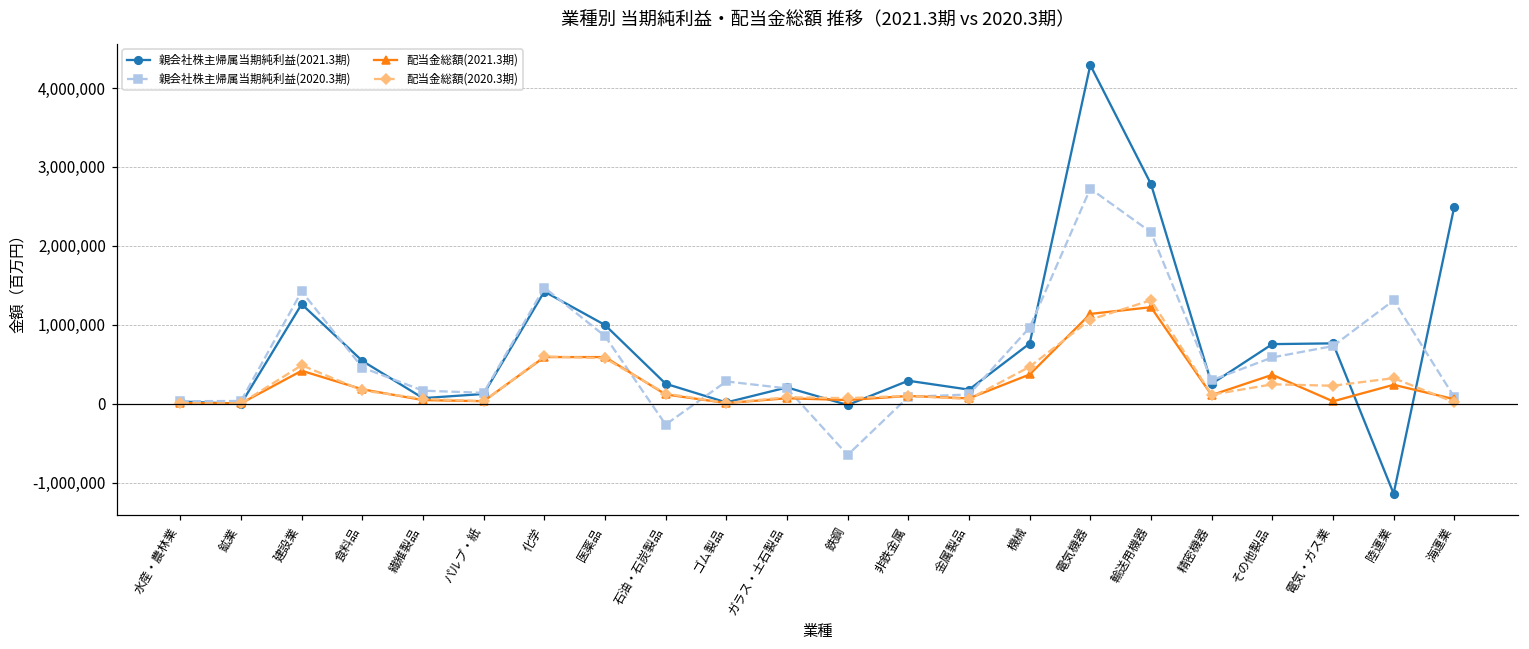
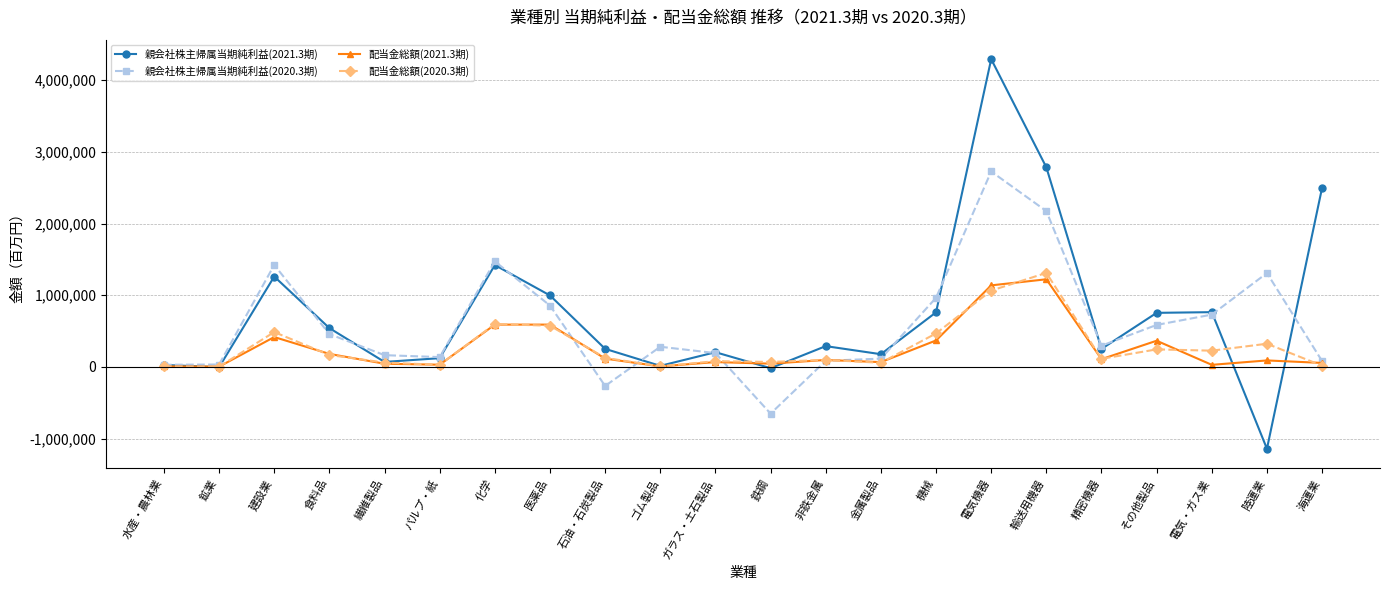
  {
    "親会社株主帰属当期純利益(2021.3期)": {
      "建設業": "1,300,000",
      "食料品": "500,000",
      "化学": "1,400,000",
      "医薬品": "1,000,000",
      "石油・石炭製品": "300,000",
      "鉄鋼": "0",
      "非鉄金属": "300,000",
      "金属製品": "200,000",
      "機械": "800,000",
      "電気機器": "4,300,000",
      "輸送用機器": "2,800,000",
      "精密機器": "300,000",
      "その他製品": "800,000",
      "陸運業": "-1,100,000",
      "海運業": "2,500,000"
    },
    "親会社株主帰属当期純利益(2020.3期)": {
      "建設業": "1,400,000",
      "食料品": "500,000",
      "繊維製品": "200,000",
      "化学": "1,500,000",
      "医薬品": "900,000",
      "石油・石炭製品": "-300,000",
      "ゴム製品": "300,000",
      "鉄鋼": "-700,000",
      "金属製品": "100,000",
      "機械": "1,000,000",
      "電気機器": "2,700,000",
      "輸送用機器": "2,200,000",
      "精密機器": "300,000",
      "その他製品": "600,000",
      "陸運業": "1,300,000"
    },
    "配当金総額(2021.3期)": {
      "建設業": "400,000",
      "機械": "400,000",
      "電気機器": "1,100,000",
      "輸送用機器": "1,200,000",
      "その他製品": "400,000",
      "電気・ガス業": "0",
-     "陸運業": "200,000"
+     "陸運業": "100,000"
    },
    "配当金総額(2020.3期)": {
      "建設業": "500,000",
      "機械": "500,000",
      "電気機器": "1,100,000",
      "輸送用機器": "1,300,000",
      "その他製品": "200,000",
      "電気・ガス業": "200,000",
      "陸運業": "300,000",
      "海運業": "0"
    }
  }
